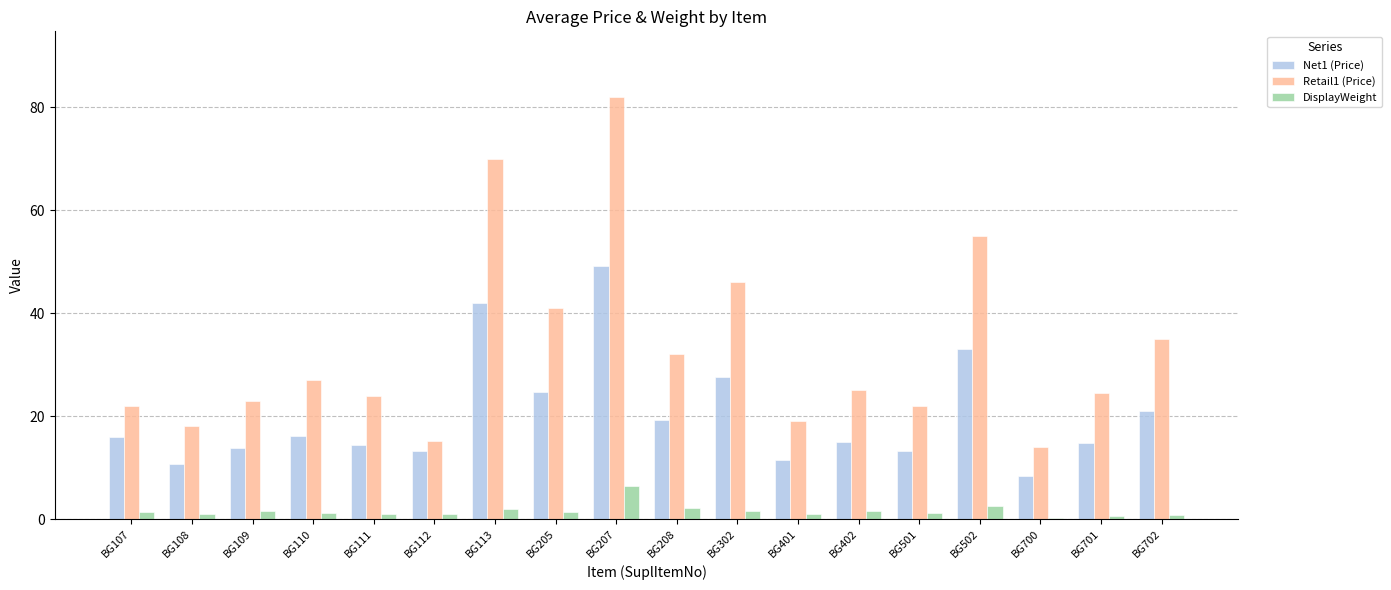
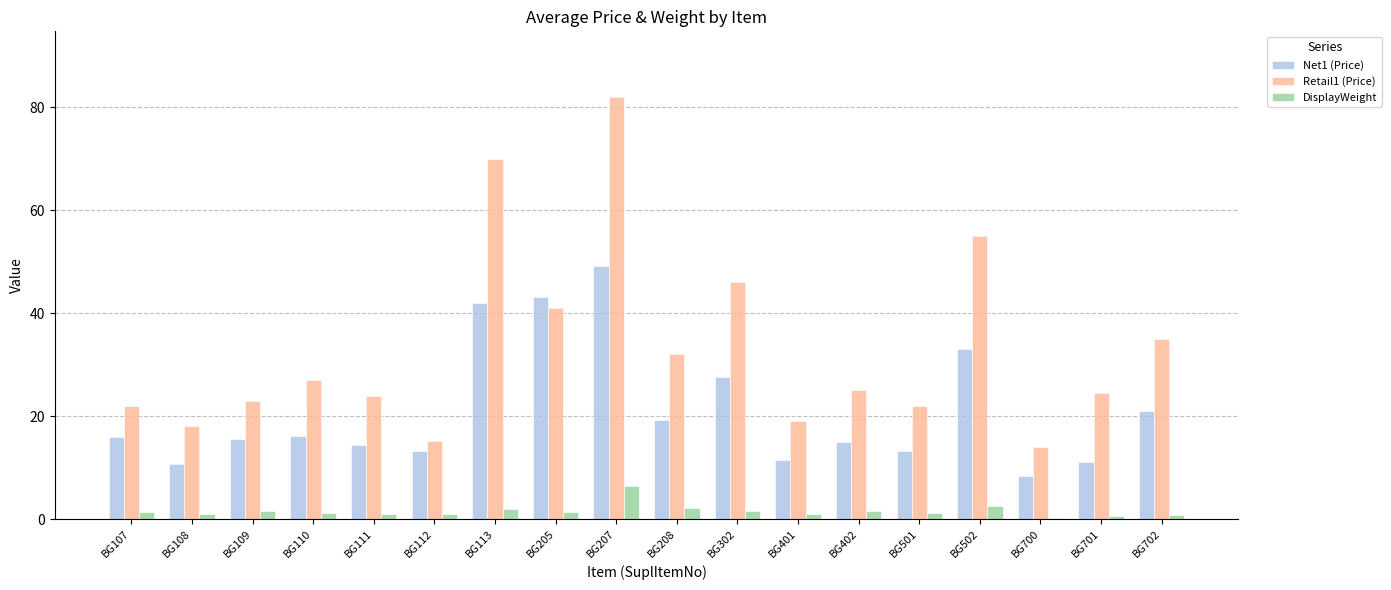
  {
    "Net1 (Price)": {
      "BG107": 16,
      "BG108": 11,
-     "BG109": 14,
+     "BG109": 16,
      "BG110": 16,
      "BG111": 14,
      "BG112": 13,
      "BG113": 42,
-     "BG205": 25,
+     "BG205": 43,
      "BG207": 49,
      "BG208": 19,
      "BG302": 28,
      "BG401": 11,
      "BG402": 15,
      "BG501": 13,
      "BG502": 33,
      "BG700": 8,
-     "BG701": 15,
+     "BG701": 11,
      "BG702": 21
    },
    "Retail1 (Price)": {
      "BG107": 22,
      "BG108": 18,
      "BG109": 23,
      "BG110": 27,
      "BG111": 24,
      "BG112": 15,
      "BG113": 70,
      "BG205": 41,
      "BG207": 82,
      "BG208": 32,
      "BG302": 46,
      "BG401": 19,
      "BG402": 25,
      "BG501": 22,
      "BG502": 55,
      "BG700": 14,
      "BG701": 25,
      "BG702": 35
    },
    "DisplayWeight": {
      "BG107": 1,
      "BG108": 1,
      "BG109": 2,
      "BG110": 1,
      "BG111": 1,
      "BG112": 1,
      "BG113": 2,
      "BG205": 1,
      "BG207": 6,
      "BG208": 2,
      "BG302": 2,
      "BG401": 1,
      "BG402": 2,
      "BG501": 1,
      "BG502": 3,
      "BG701": 1,
      "BG702": 1
    }
  }
